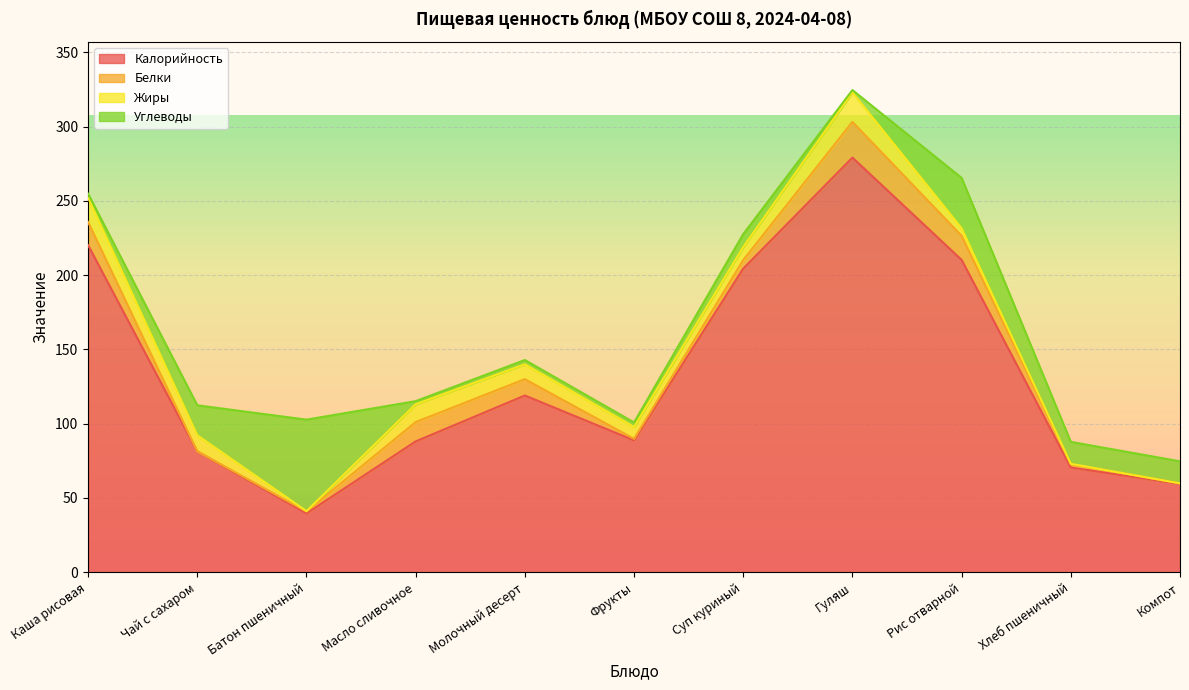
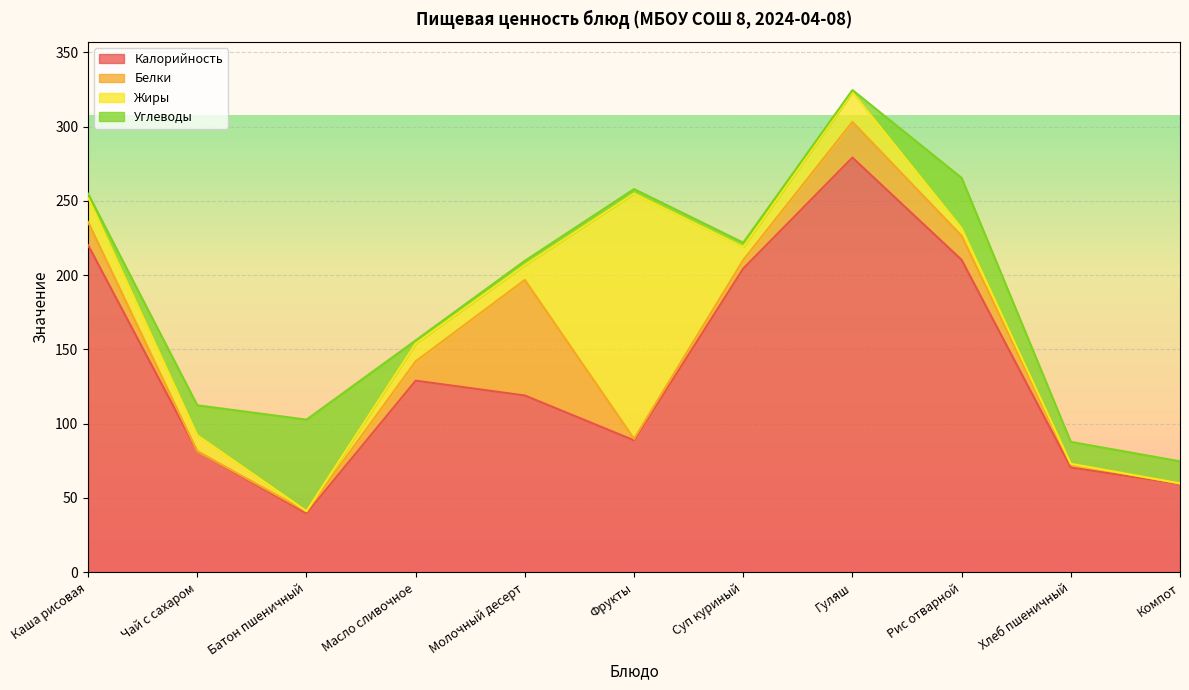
  {
    "Калорийность": {
      "Каша рисовая": 220,
-     "Масло сливочное": 88,
+     "Масло сливочное": 129,
      "Молочный десерт": 119,
      "Суп куриный": 204,
      "Гуляш": 279,
      "Рис отварной": 210,
      "Хлеб пшеничный": 71
    },
    "Белки": {
      "Каша рисовая": 16,
      "Масло сливочное": 13,
-     "Молочный десерт": 11,
+     "Молочный десерт": 78,
      "Суп куриный": 6,
      "Гуляш": 24,
      "Рис отварной": 16
    },
    "Жиры": {
      "Каша рисовая": 16,
      "Чай с сахаром": 11,
      "Масло сливочное": 12,
      "Молочный десерт": 10,
-     "Фрукты": 8,
+     "Фрукты": 165,
      "Суп куриный": 9,
      "Рис отварной": 5
    },
    "Углеводы": {
      "Каша рисовая": 3,
      "Чай с сахаром": 20,
      "Батон пшеничный": 62,
      "Масло сливочное": 2,
      "Молочный десерт": 3,
      "Фрукты": 3,
-     "Суп куриный": 9,
+     "Суп куриный": 3,
      "Рис отварной": 34,
      "Хлеб пшеничный": 15,
      "Компот": 15
    }
  }
